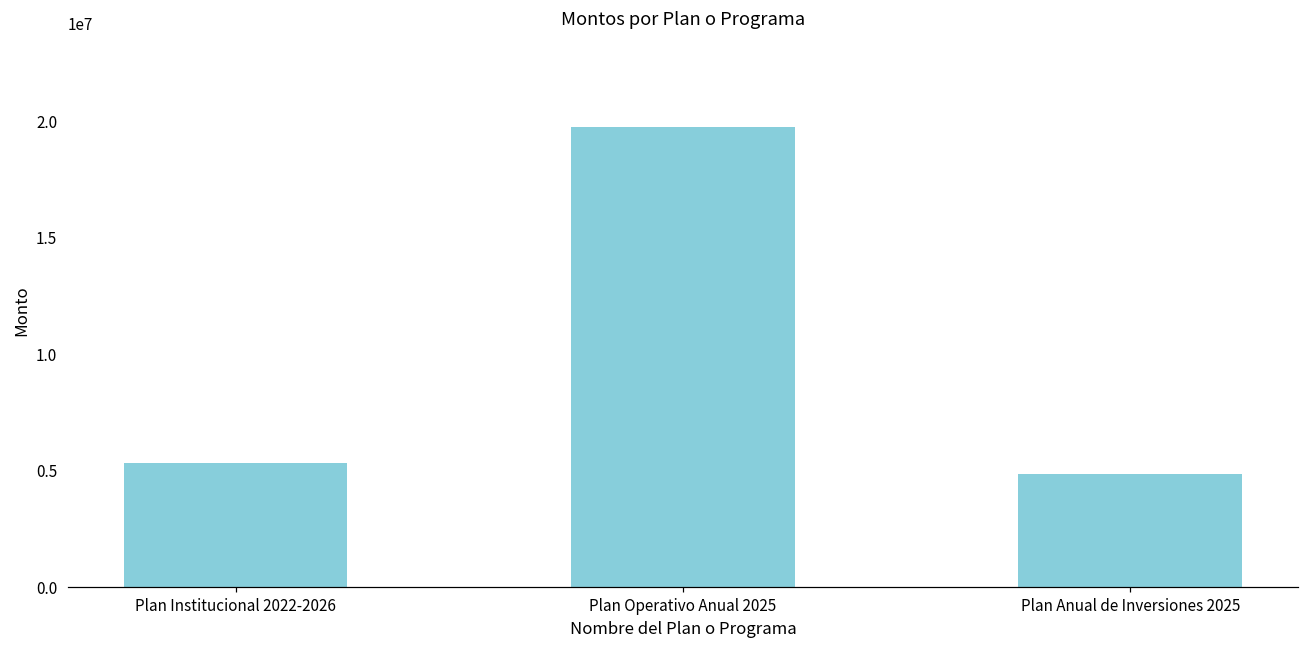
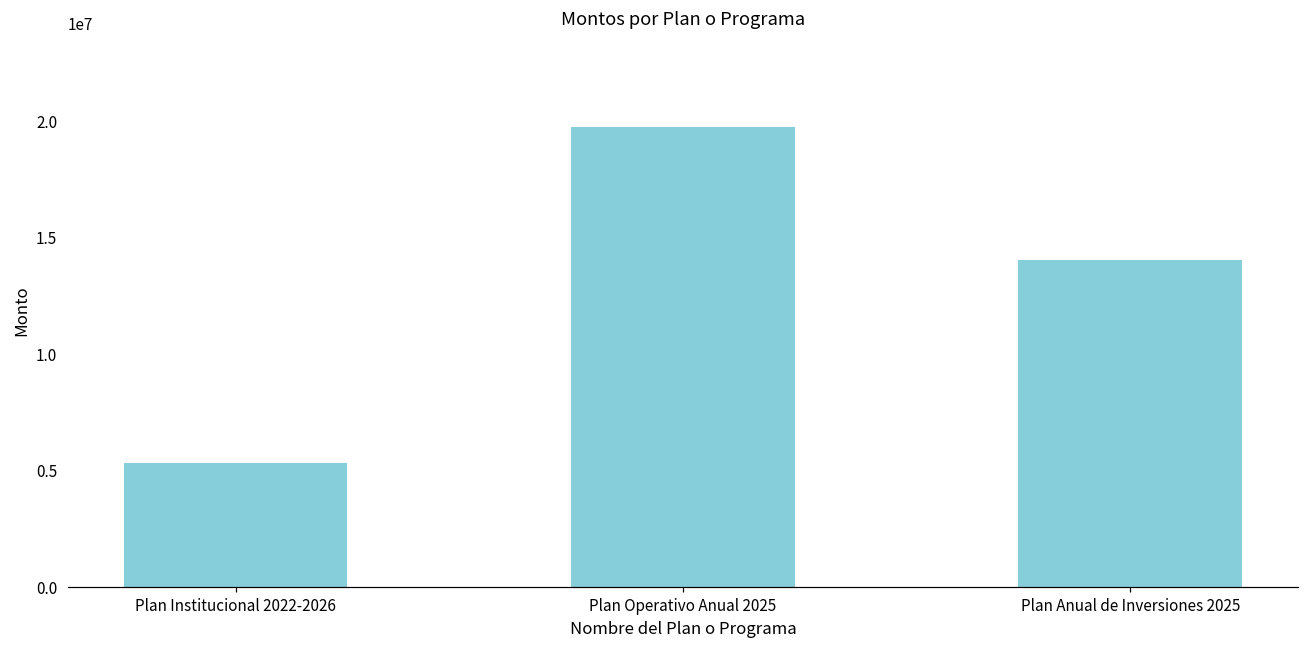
  {
    "Plan Institucional 2022-2026": 5300000,
    "Plan Operativo Anual 2025": 19800000,
-   "Plan Anual de Inversiones 2025": 4800000
+   "Plan Anual de Inversiones 2025": 14100000
  }
